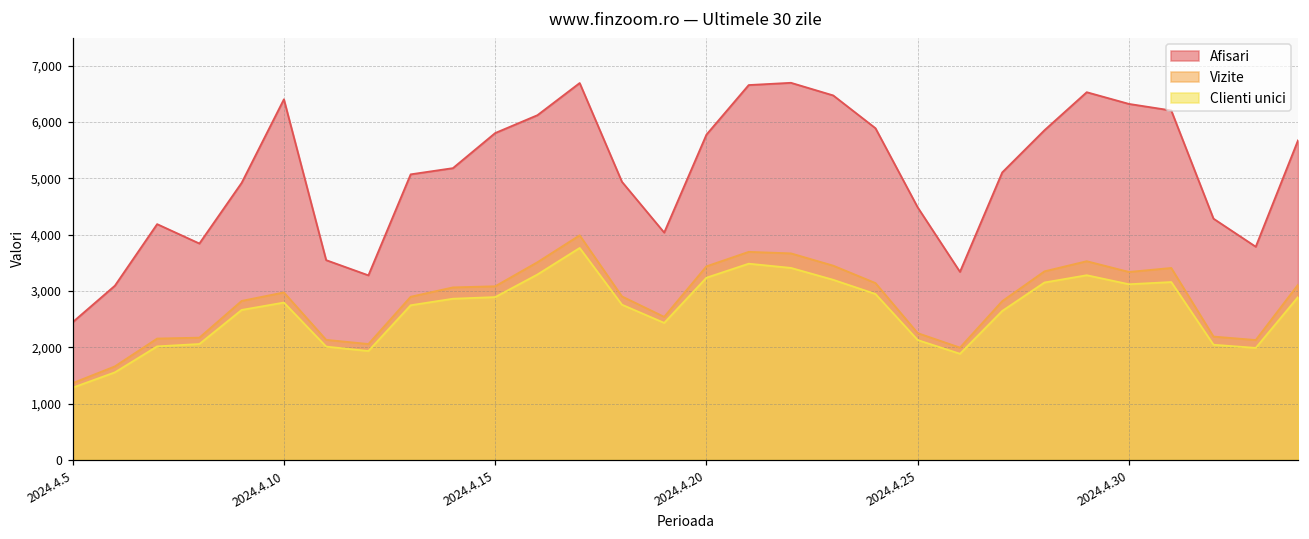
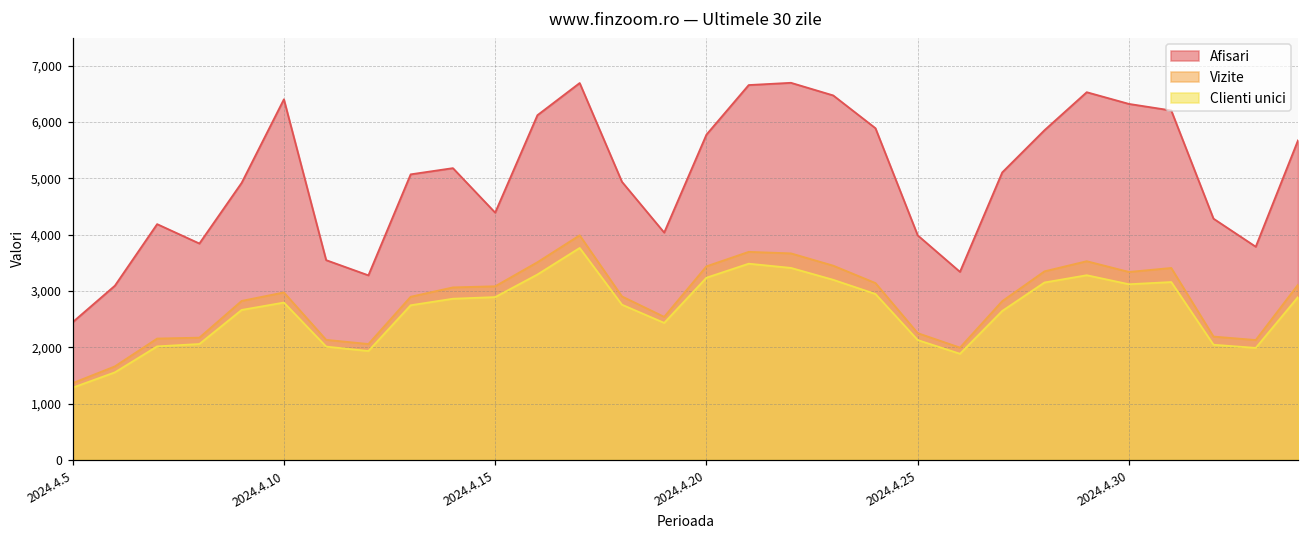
  {
    "Afisari": {
      "2024.4.5": "2,400",
      "2024.4.10": "6,400",
-     "2024.4.15": "5,800",
+     "2024.4.15": "4,400",
      "2024.4.20": "5,800",
-     "2024.4.25": "4,500",
+     "2024.4.25": "4,000",
      "2024.4.30": "6,300"
    }
  }
